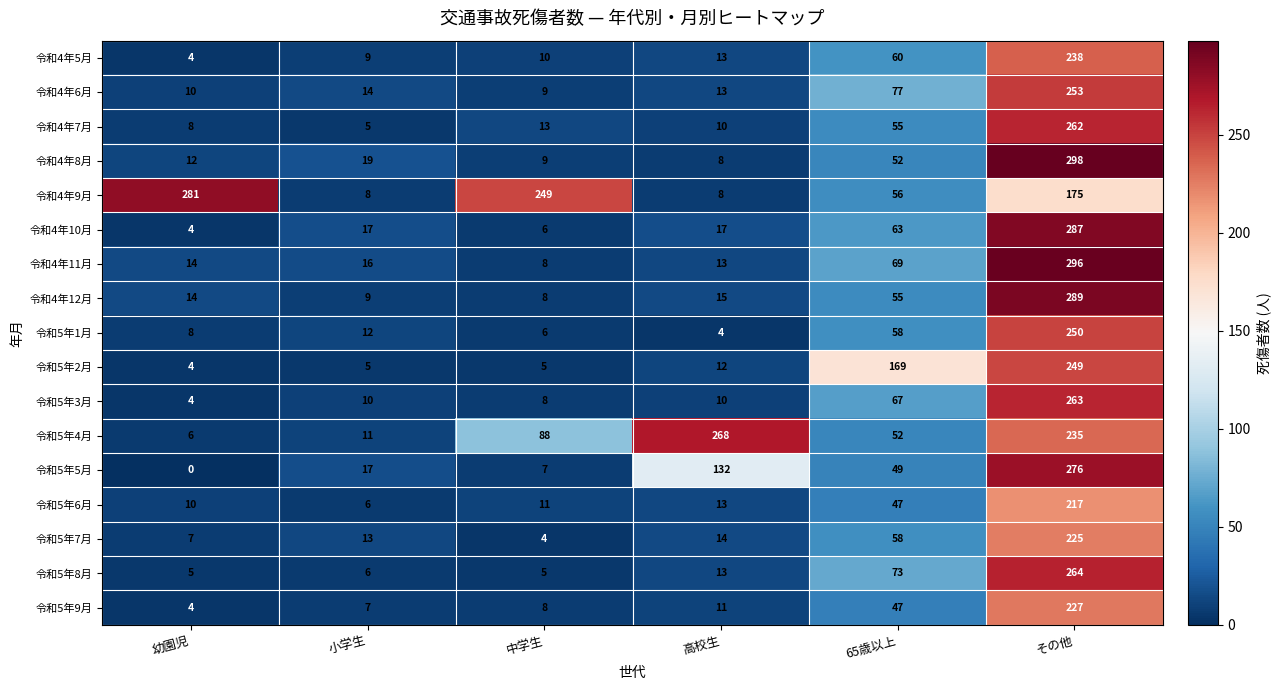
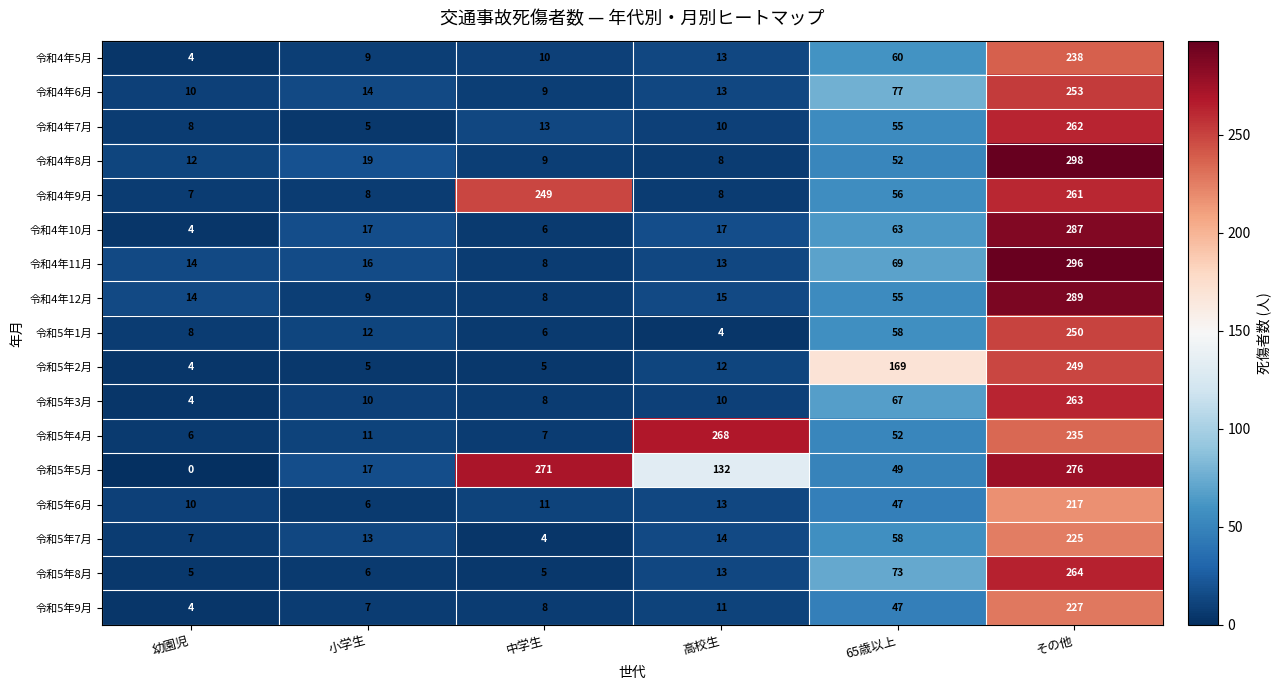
  {
    "令和4年5月": {
      "幼園児": 4,
      "小学生": 9,
      "中学生": 10,
      "高校生": 13,
      "65歳以上": 60,
      "その他": 238
    },
    "令和4年6月": {
      "幼園児": 10,
      "小学生": 14,
      "中学生": 9,
      "高校生": 13,
      "65歳以上": 77,
      "その他": 253
    },
    "令和4年7月": {
      "幼園児": 8,
      "小学生": 5,
      "中学生": 13,
      "高校生": 10,
      "65歳以上": 55,
      "その他": 262
    },
    "令和4年8月": {
      "幼園児": 12,
      "小学生": 19,
      "中学生": 9,
      "高校生": 8,
      "65歳以上": 52,
      "その他": 298
    },
    "令和4年9月": {
-     "幼園児": 281,
+     "幼園児": 7,
      "小学生": 8,
      "中学生": 249,
      "高校生": 8,
      "65歳以上": 56,
-     "その他": 175
+     "その他": 261
    },
    "令和4年10月": {
      "幼園児": 4,
      "小学生": 17,
      "中学生": 6,
      "高校生": 17,
      "65歳以上": 63,
      "その他": 287
    },
    "令和4年11月": {
      "幼園児": 14,
      "小学生": 16,
      "中学生": 8,
      "高校生": 13,
      "65歳以上": 69,
      "その他": 296
    },
    "令和4年12月": {
      "幼園児": 14,
      "小学生": 9,
      "中学生": 8,
      "高校生": 15,
      "65歳以上": 55,
      "その他": 289
    },
    "令和5年1月": {
      "幼園児": 8,
      "小学生": 12,
      "中学生": 6,
      "高校生": 4,
      "65歳以上": 58,
      "その他": 250
    },
    "令和5年2月": {
      "幼園児": 4,
      "小学生": 5,
      "中学生": 5,
      "高校生": 12,
      "65歳以上": 169,
      "その他": 249
    },
    "令和5年3月": {
      "幼園児": 4,
      "小学生": 10,
      "中学生": 8,
      "高校生": 10,
      "65歳以上": 67,
      "その他": 263
    },
    "令和5年4月": {
      "幼園児": 6,
      "小学生": 11,
-     "中学生": 88,
+     "中学生": 7,
      "高校生": 268,
      "65歳以上": 52,
      "その他": 235
    },
    "令和5年5月": {
      "幼園児": 0,
      "小学生": 17,
-     "中学生": 7,
+     "中学生": 271,
      "高校生": 132,
      "65歳以上": 49,
      "その他": 276
    },
    "令和5年6月": {
      "幼園児": 10,
      "小学生": 6,
      "中学生": 11,
      "高校生": 13,
      "65歳以上": 47,
      "その他": 217
    },
    "令和5年7月": {
      "幼園児": 7,
      "小学生": 13,
      "中学生": 4,
      "高校生": 14,
      "65歳以上": 58,
      "その他": 225
    },
    "令和5年8月": {
      "幼園児": 5,
      "小学生": 6,
      "中学生": 5,
      "高校生": 13,
      "65歳以上": 73,
      "その他": 264
    },
    "令和5年9月": {
      "幼園児": 4,
      "小学生": 7,
      "中学生": 8,
      "高校生": 11,
      "65歳以上": 47,
      "その他": 227
    }
  }
